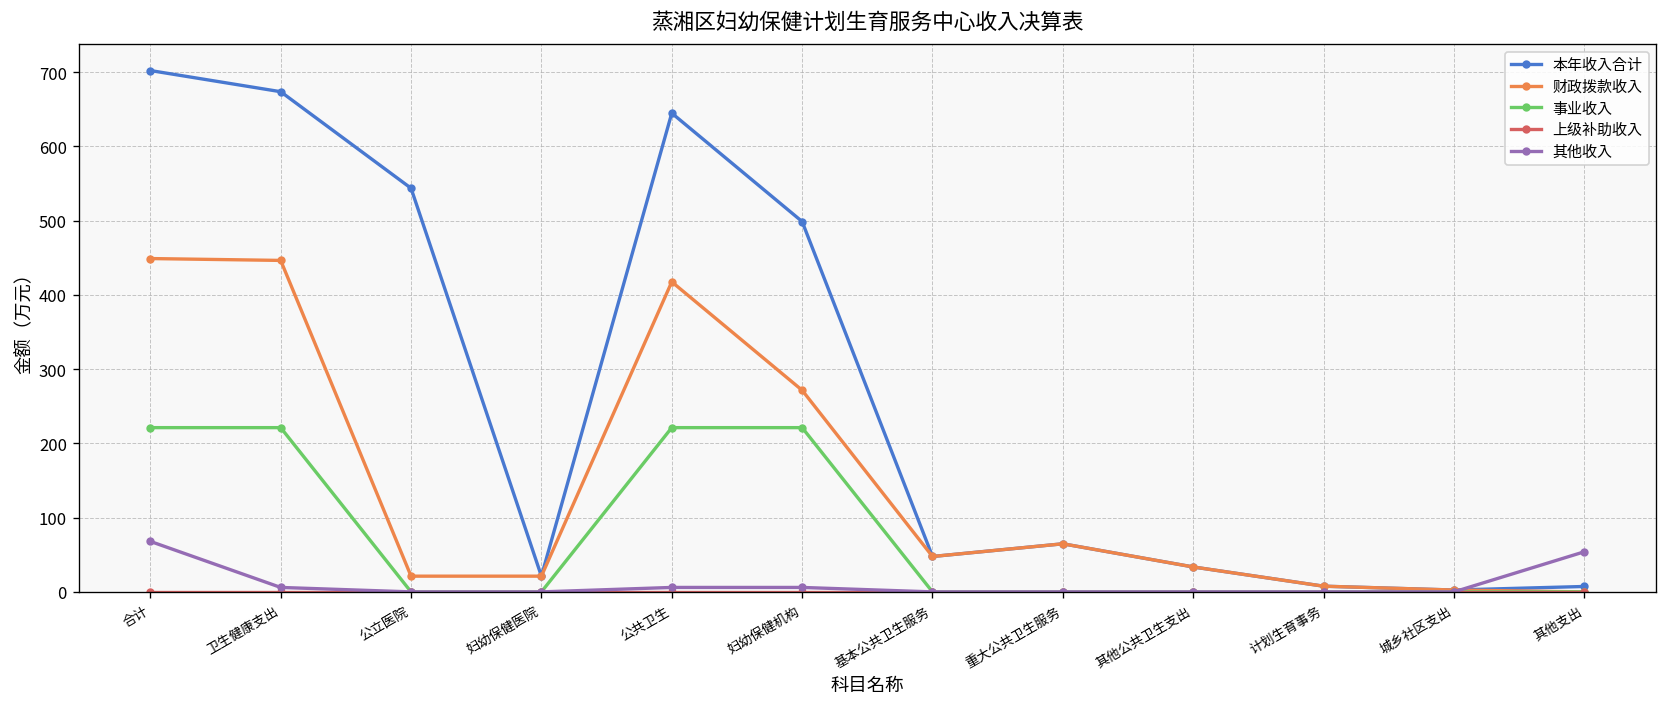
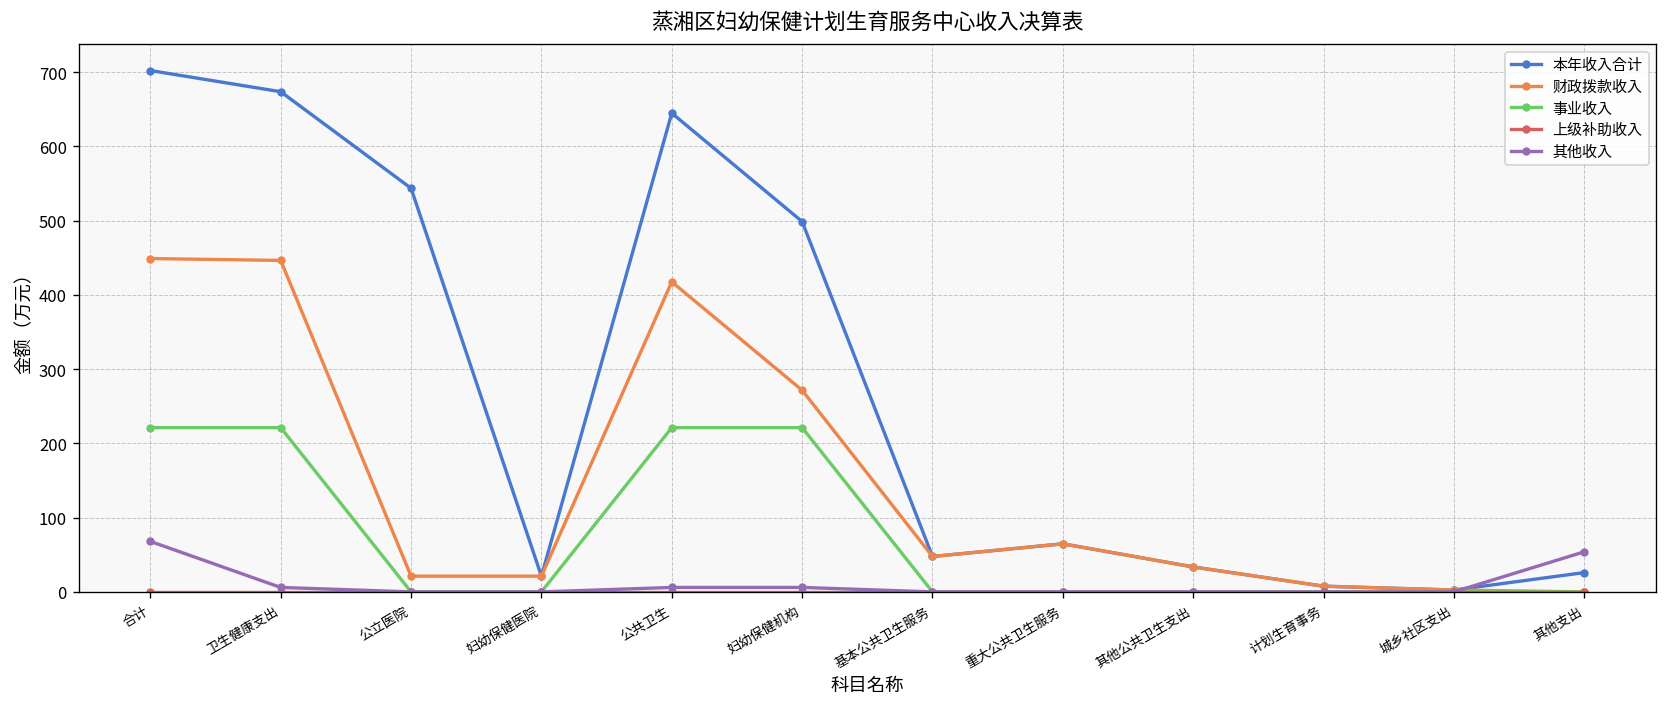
  {
    "本年收入合计": {
      "合计": 700,
      "卫生健康支出": 670,
      "公立医院": 540,
      "公共卫生": 640,
      "妇幼保健机构": 500,
-     "其他支出": 10
+     "其他支出": 30
    },
    "事业收入": {
      "合计": 220,
      "卫生健康支出": 220,
      "公共卫生": 220,
      "妇幼保健机构": 220
    },
    "其他收入": {
      "合计": 70,
      "卫生健康支出": 10,
      "公共卫生": 10,
      "妇幼保健机构": 10,
      "其他支出": 50
    }
  }
